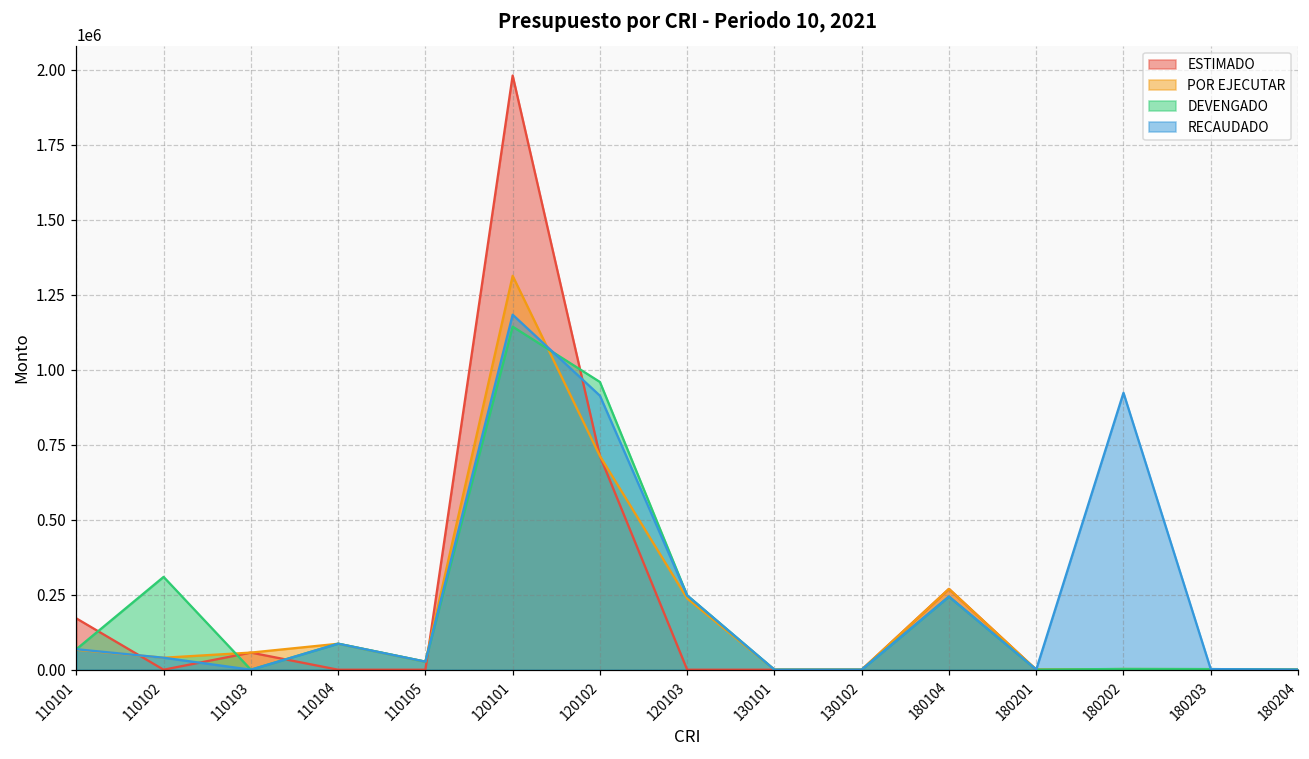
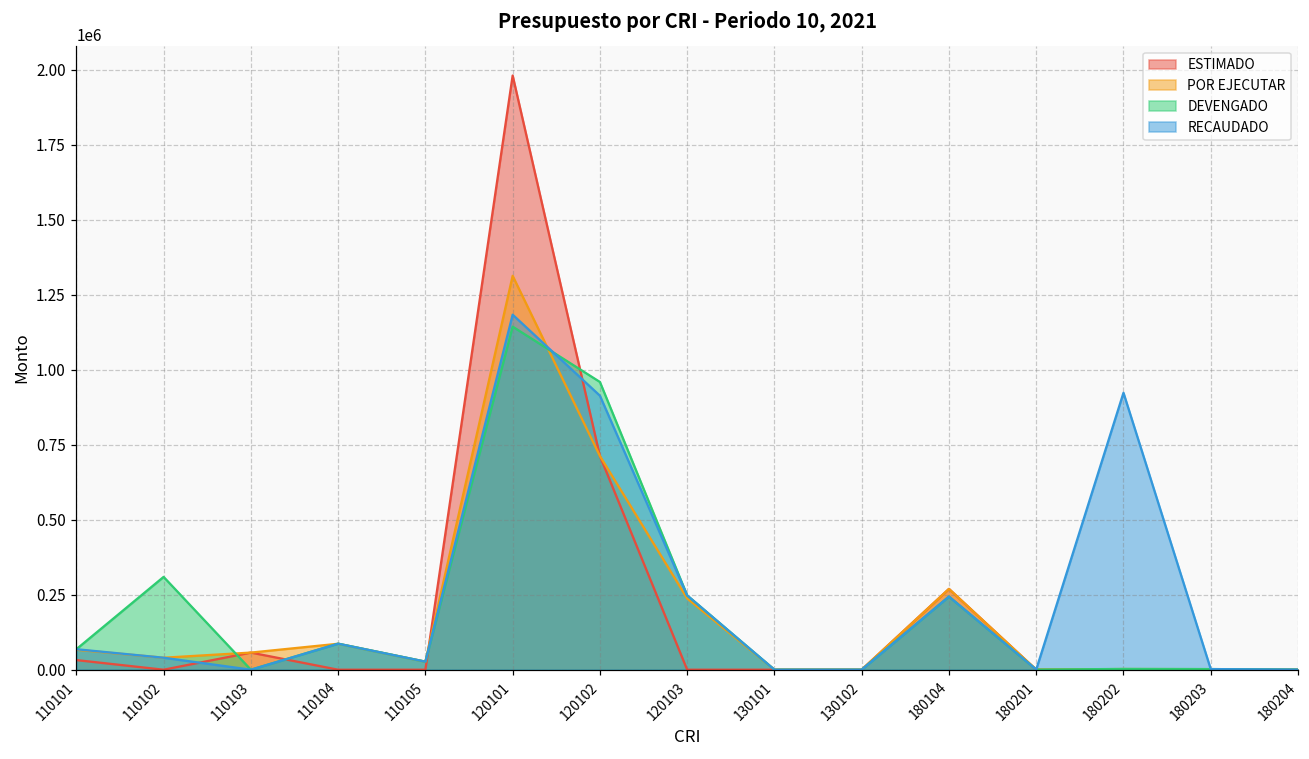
  {
    "ESTIMADO": {
-     "110101": 170000,
+     "110101": 30000,
      "110102": 0,
      "110104": 0,
      "110105": 0,
      "120101": 1980000,
      "120103": 0
    },
    "POR EJECUTAR": {
      "120101": 1310000,
      "120103": 240000
    },
    "DEVENGADO": {
      "110102": 310000,
      "120101": 1140000,
      "120102": 960000
    },
    "RECAUDADO": {
      "120101": 1180000,
      "120102": 910000,
      "180202": 920000
    }
  }
